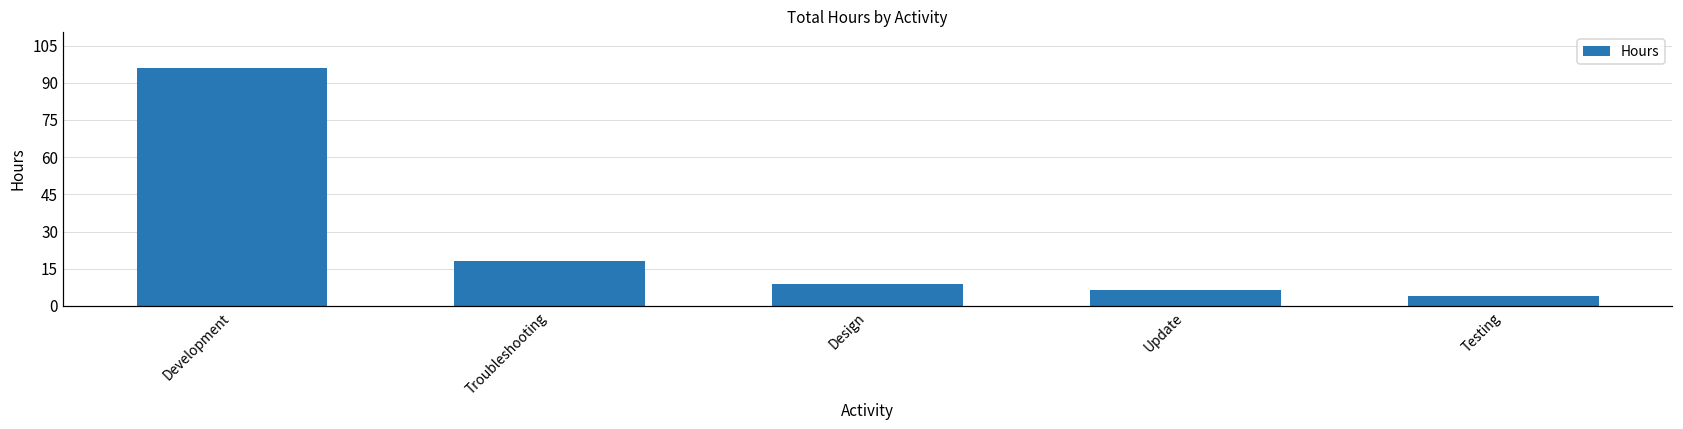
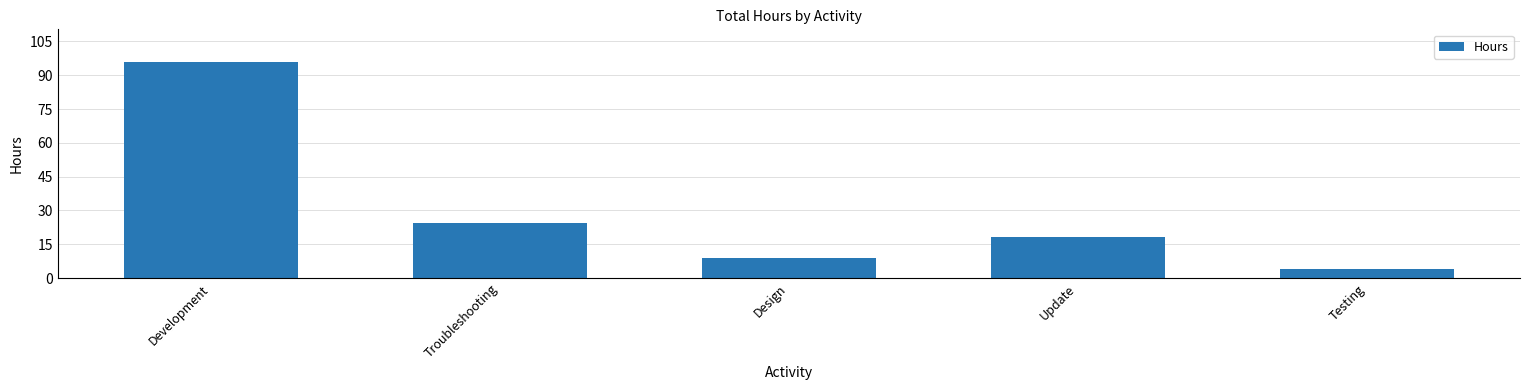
  {
    "Development": 96,
-   "Troubleshooting": 18,
+   "Troubleshooting": 24,
    "Design": 9,
-   "Update": 7,
+   "Update": 18,
    "Testing": 4
  }
